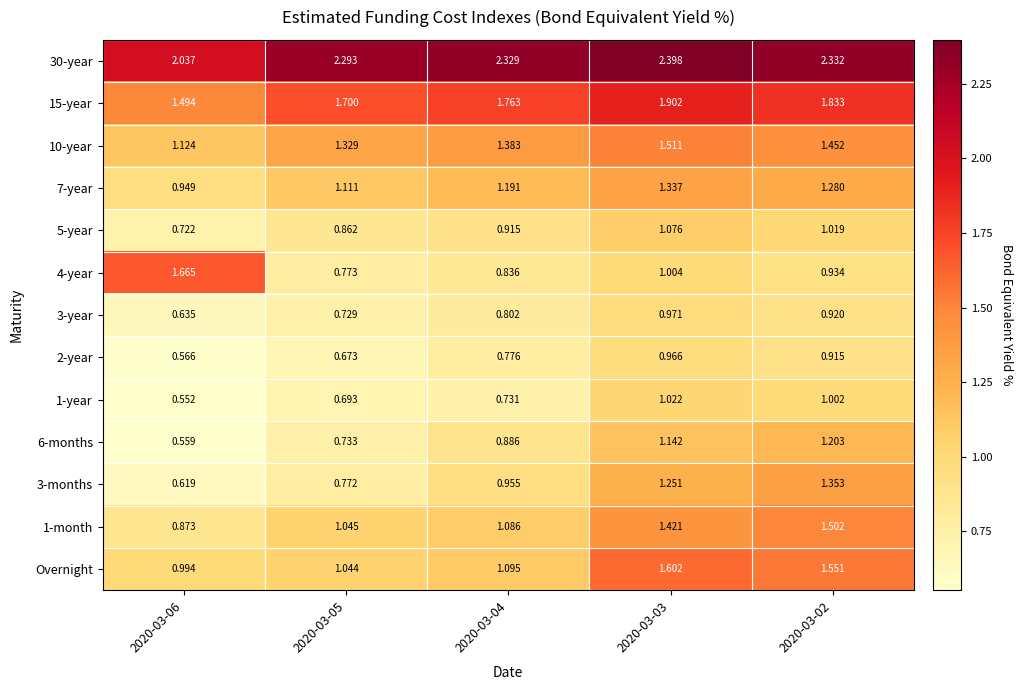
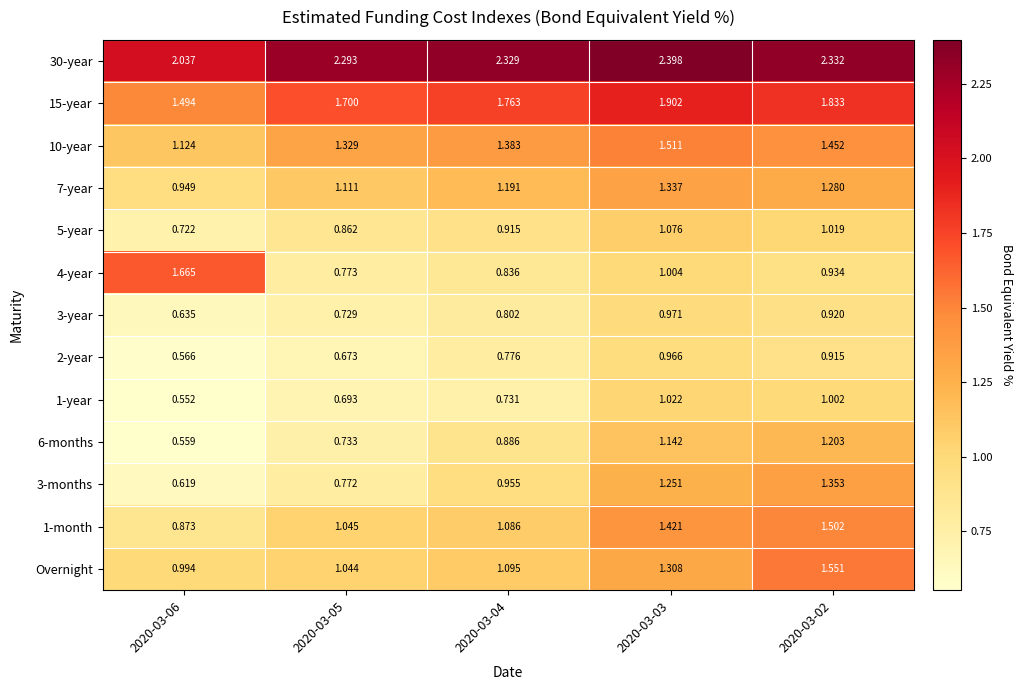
  {
    "30-year": {
      "2020-03-06": 2.037,
      "2020-03-05": 2.293,
      "2020-03-04": 2.329,
      "2020-03-03": 2.398,
      "2020-03-02": 2.332
    },
    "15-year": {
      "2020-03-06": 1.494,
      "2020-03-05": 1.700,
      "2020-03-04": 1.763,
      "2020-03-03": 1.902,
      "2020-03-02": 1.833
    },
    "10-year": {
      "2020-03-06": 1.124,
      "2020-03-05": 1.329,
      "2020-03-04": 1.383,
      "2020-03-03": 1.511,
      "2020-03-02": 1.452
    },
    "7-year": {
      "2020-03-06": 0.949,
      "2020-03-05": 1.111,
      "2020-03-04": 1.191,
      "2020-03-03": 1.337,
      "2020-03-02": 1.280
    },
    "5-year": {
      "2020-03-06": 0.722,
      "2020-03-05": 0.862,
      "2020-03-04": 0.915,
      "2020-03-03": 1.076,
      "2020-03-02": 1.019
    },
    "4-year": {
      "2020-03-06": 1.665,
      "2020-03-05": 0.773,
      "2020-03-04": 0.836,
      "2020-03-03": 1.004,
      "2020-03-02": 0.934
    },
    "3-year": {
      "2020-03-06": 0.635,
      "2020-03-05": 0.729,
      "2020-03-04": 0.802,
      "2020-03-03": 0.971,
      "2020-03-02": 0.920
    },
    "2-year": {
      "2020-03-06": 0.566,
      "2020-03-05": 0.673,
      "2020-03-04": 0.776,
      "2020-03-03": 0.966,
      "2020-03-02": 0.915
    },
    "1-year": {
      "2020-03-06": 0.552,
      "2020-03-05": 0.693,
      "2020-03-04": 0.731,
      "2020-03-03": 1.022,
      "2020-03-02": 1.002
    },
    "6-months": {
      "2020-03-06": 0.559,
      "2020-03-05": 0.733,
      "2020-03-04": 0.886,
      "2020-03-03": 1.142,
      "2020-03-02": 1.203
    },
    "3-months": {
      "2020-03-06": 0.619,
      "2020-03-05": 0.772,
      "2020-03-04": 0.955,
      "2020-03-03": 1.251,
      "2020-03-02": 1.353
    },
    "1-month": {
      "2020-03-06": 0.873,
      "2020-03-05": 1.045,
      "2020-03-04": 1.086,
      "2020-03-03": 1.421,
      "2020-03-02": 1.502
    },
    "Overnight": {
      "2020-03-06": 0.994,
      "2020-03-05": 1.044,
      "2020-03-04": 1.095,
-     "2020-03-03": 1.602,
+     "2020-03-03": 1.308,
      "2020-03-02": 1.551
    }
  }
